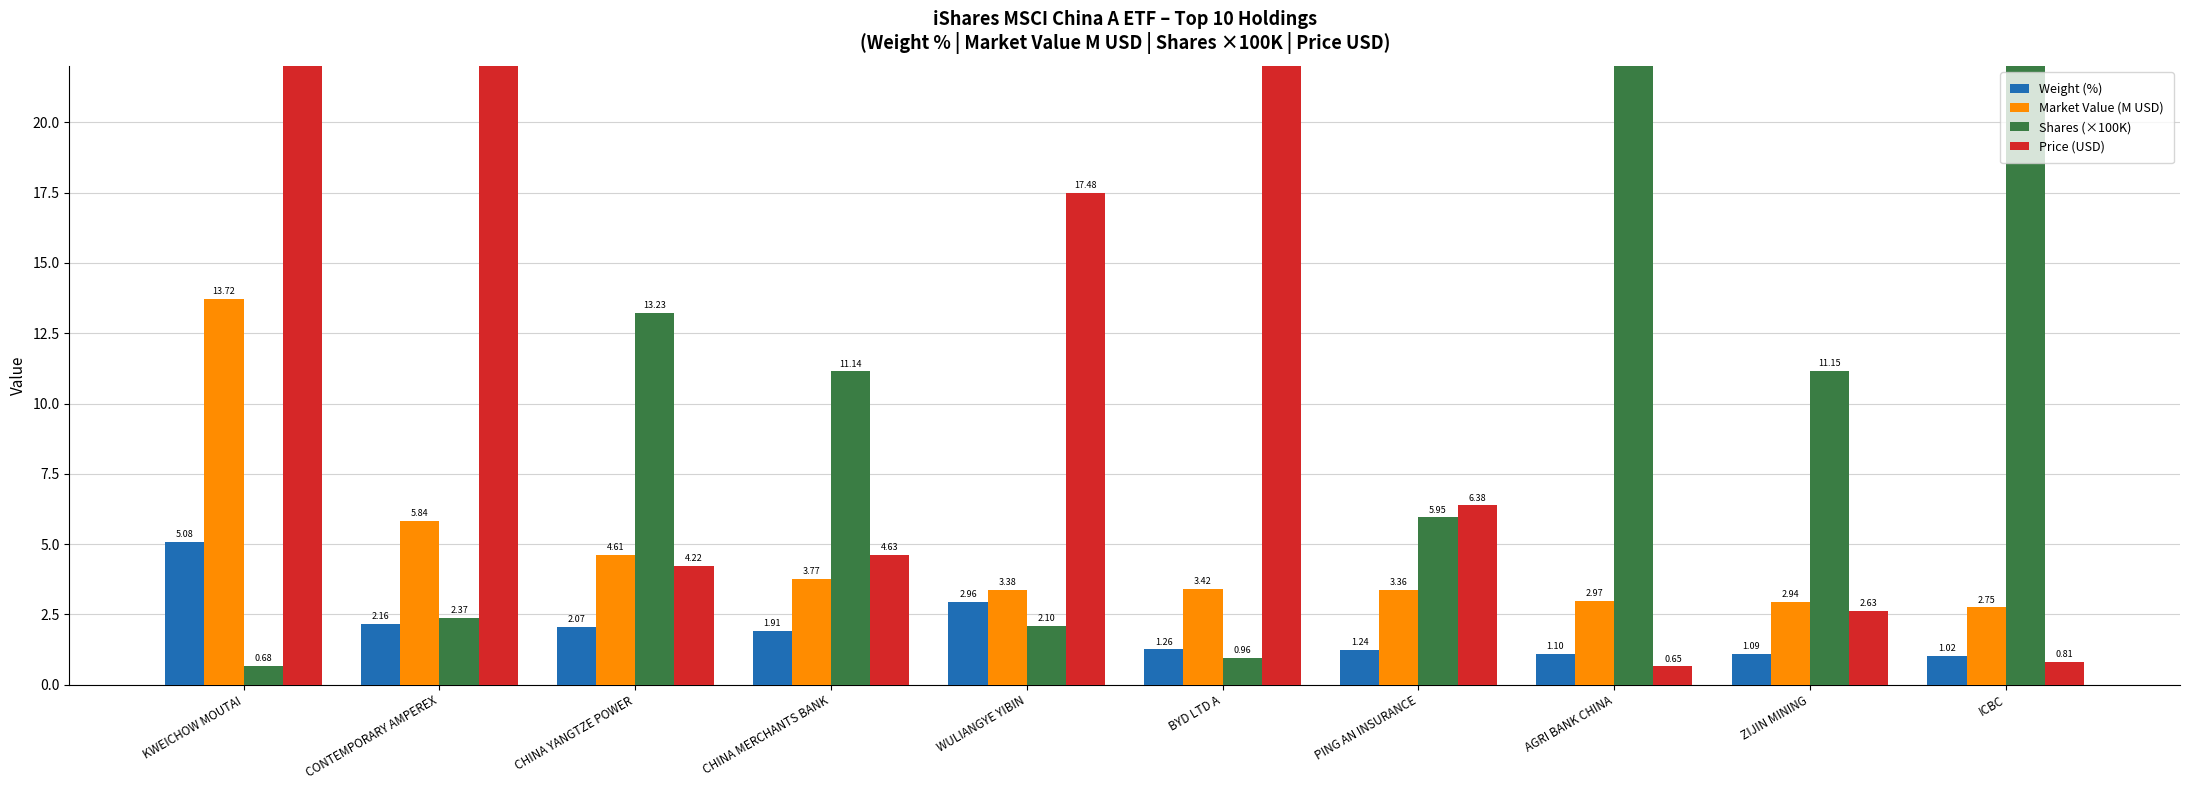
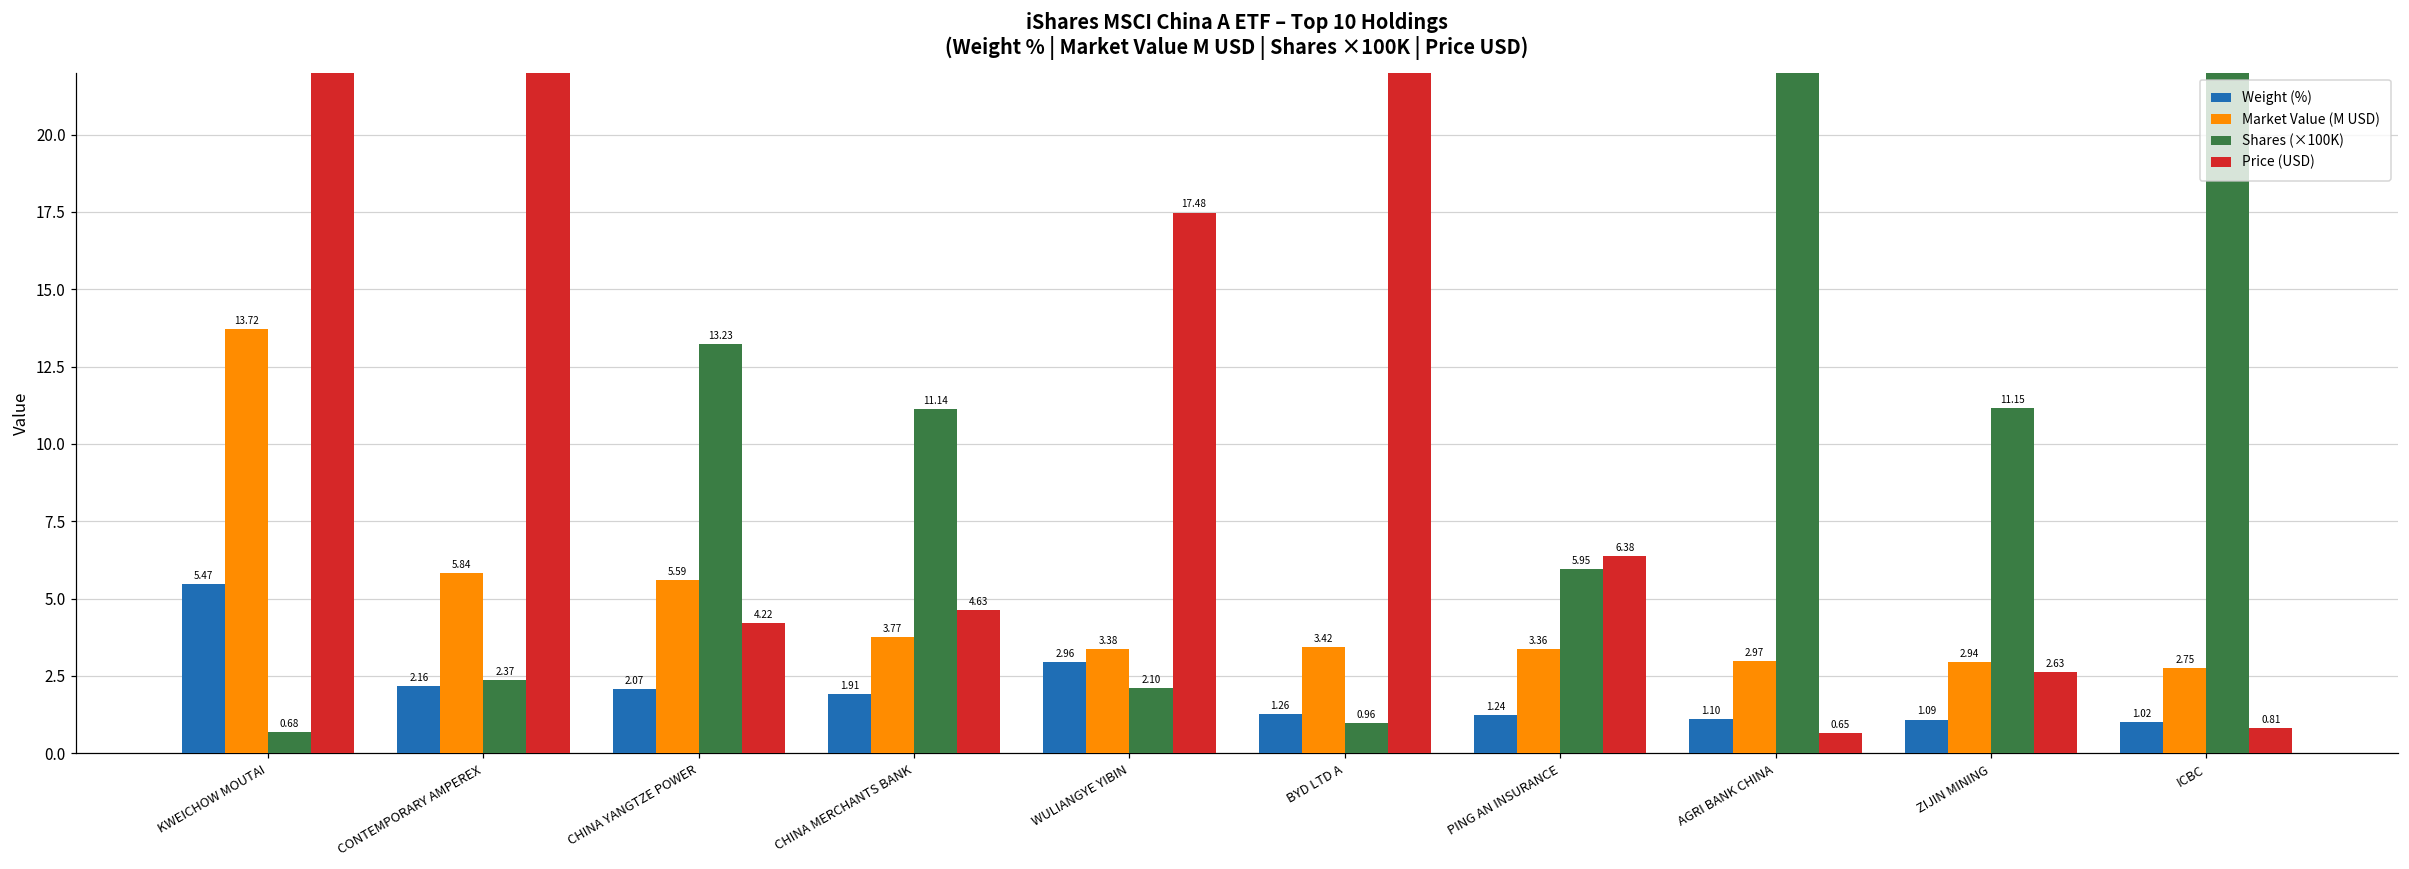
  {
    "Weight (%)": {
-     "KWEICHOW MOUTAI": 5.08,
+     "KWEICHOW MOUTAI": 5.47,
      "CONTEMPORARY AMPEREX": 2.16,
      "CHINA YANGTZE POWER": 2.07,
      "CHINA MERCHANTS BANK": 1.91,
      "WULIANGYE YIBIN": 2.96,
      "BYD LTD A": 1.26,
      "PING AN INSURANCE": 1.24,
      "AGRI BANK CHINA": 1.10,
      "ZIJIN MINING": 1.09,
      "ICBC": 1.02
    },
    "Market Value (M USD)": {
      "KWEICHOW MOUTAI": 13.72,
      "CONTEMPORARY AMPEREX": 5.84,
-     "CHINA YANGTZE POWER": 4.61,
+     "CHINA YANGTZE POWER": 5.59,
      "CHINA MERCHANTS BANK": 3.77,
      "WULIANGYE YIBIN": 3.38,
      "BYD LTD A": 3.42,
      "PING AN INSURANCE": 3.36,
      "AGRI BANK CHINA": 2.97,
      "ZIJIN MINING": 2.94,
      "ICBC": 2.75
    },
    "Shares (×100K)": {
      "KWEICHOW MOUTAI": 0.68,
      "CONTEMPORARY AMPEREX": 2.37,
      "CHINA YANGTZE POWER": 13.23,
      "CHINA MERCHANTS BANK": 11.14,
      "WULIANGYE YIBIN": 2.10,
      "BYD LTD A": 0.96,
      "PING AN INSURANCE": 5.95,
      "ZIJIN MINING": 11.15
    },
    "Price (USD)": {
      "CHINA YANGTZE POWER": 4.22,
      "CHINA MERCHANTS BANK": 4.63,
      "WULIANGYE YIBIN": 17.48,
      "PING AN INSURANCE": 6.38,
      "AGRI BANK CHINA": 0.65,
      "ZIJIN MINING": 2.63,
      "ICBC": 0.81
    }
  }
